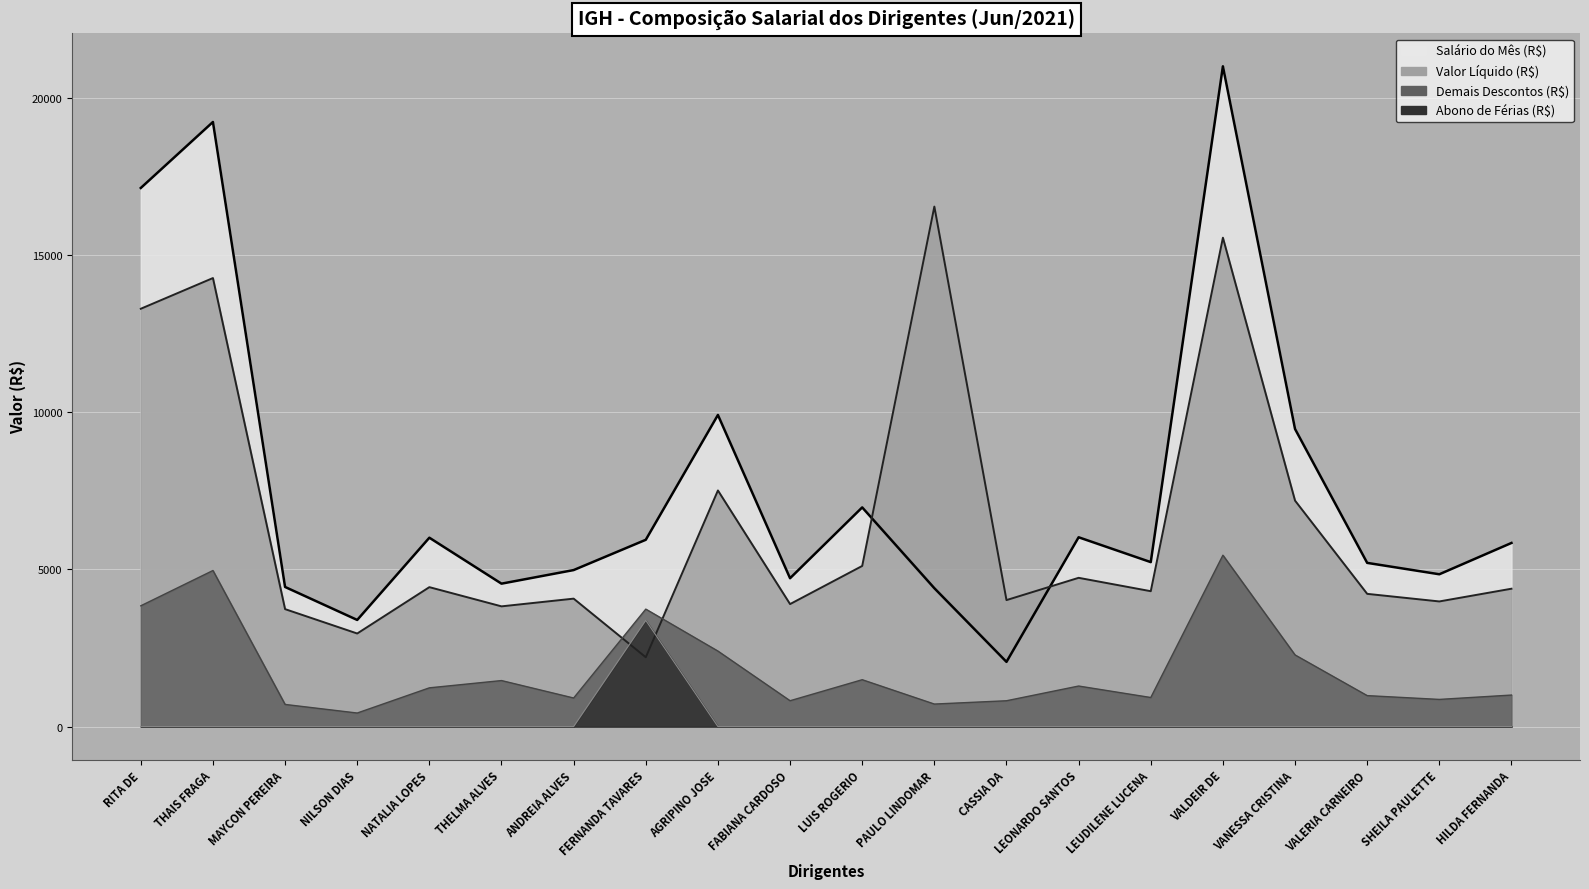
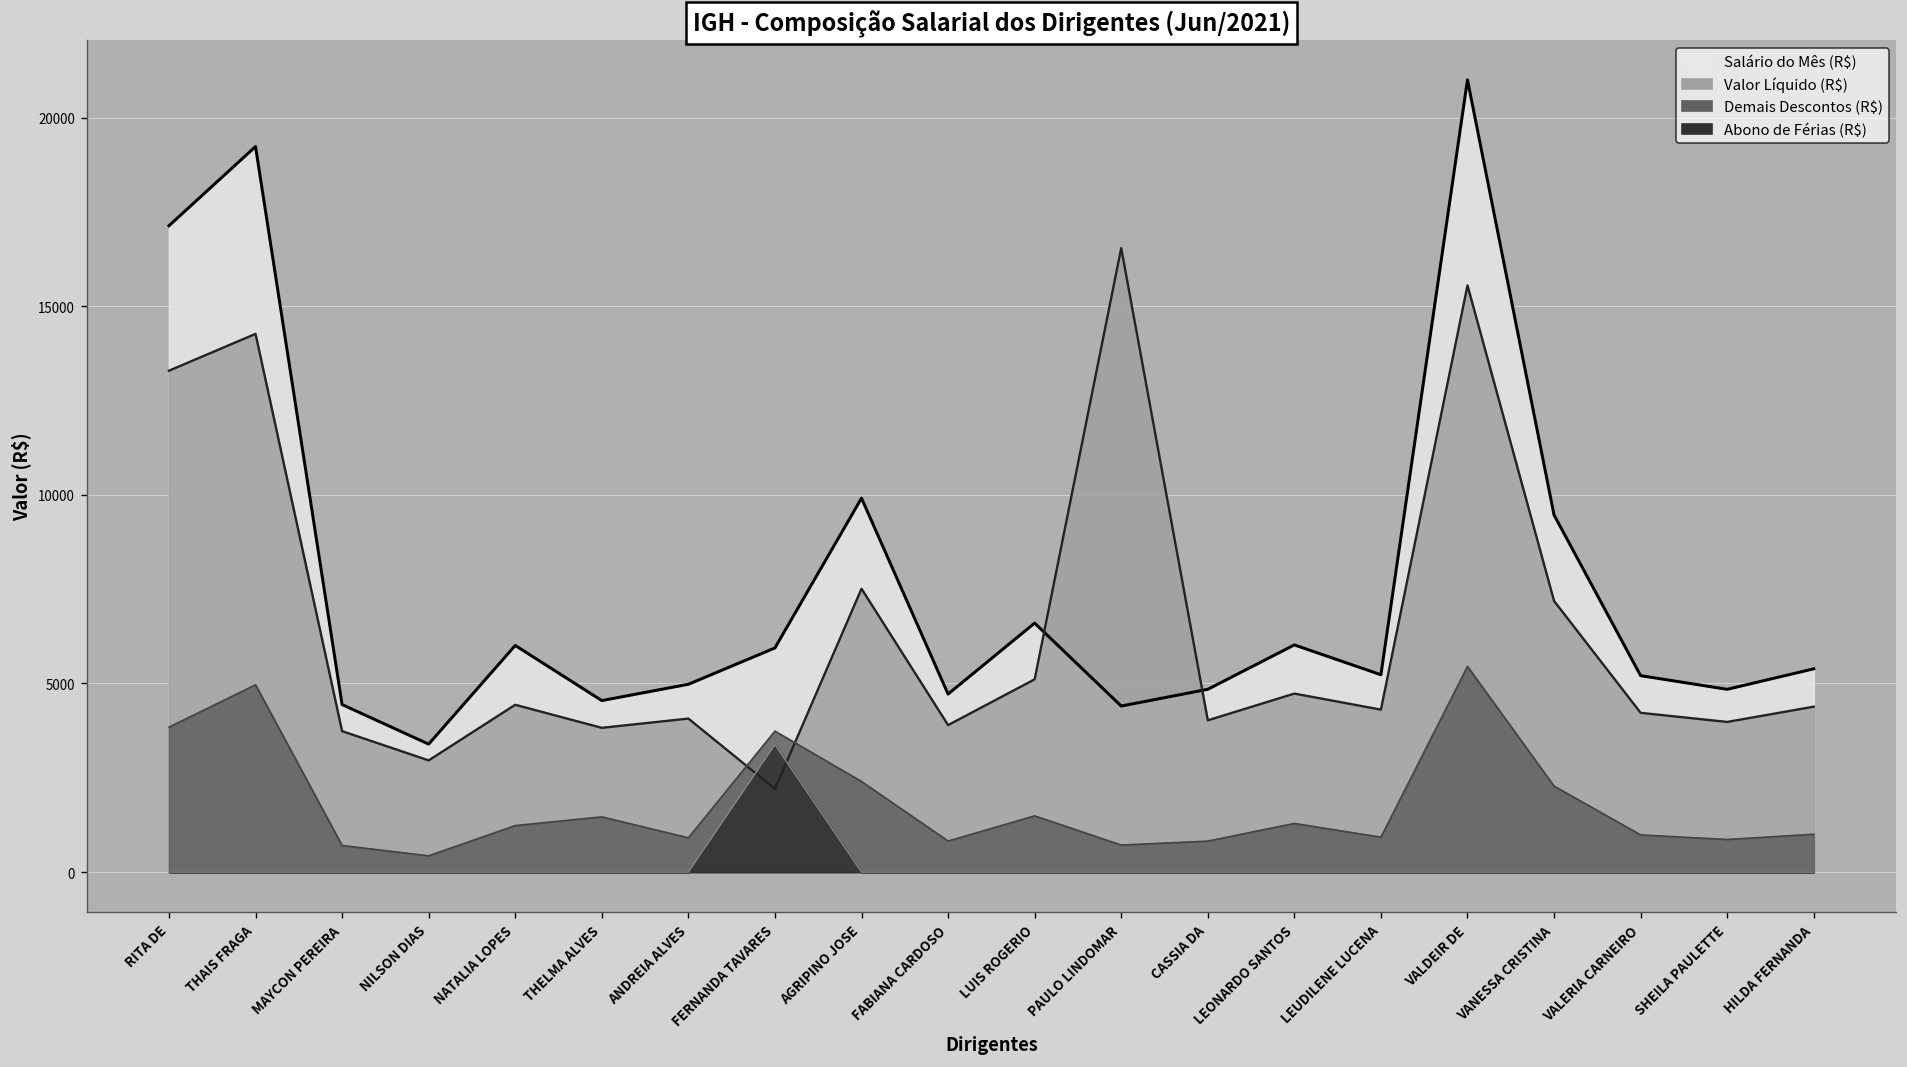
  {
    "Salário do Mês (R$)": {
      "RITA DE": 17100,
      "THAIS FRAGA": 19200,
      "MAYCON PEREIRA": 4400,
      "NILSON DIAS": 3400,
      "NATALIA LOPES": 6000,
      "THELMA ALVES": 4500,
      "ANDREIA ALVES": 5000,
      "FERNANDA TAVARES": 5900,
      "AGRIPINO JOSE": 9900,
      "FABIANA CARDOSO": 4700,
-     "LUIS ROGERIO": 7000,
+     "LUIS ROGERIO": 6600,
      "PAULO LINDOMAR": 4400,
-     "CASSIA DA": 2100,
+     "CASSIA DA": 4800,
      "LEONARDO SANTOS": 6000,
      "LEUDILENE LUCENA": 5200,
      "VALDEIR DE": 21000,
      "VANESSA CRISTINA": 9500,
      "VALERIA CARNEIRO": 5200,
      "SHEILA PAULETTE": 4800,
-     "HILDA FERNANDA": 5800
+     "HILDA FERNANDA": 5400
    },
    "Valor Líquido (R$)": {
      "RITA DE": 13300,
      "THAIS FRAGA": 14300,
      "MAYCON PEREIRA": 3700,
      "NILSON DIAS": 3000,
      "NATALIA LOPES": 4400,
      "THELMA ALVES": 3800,
      "ANDREIA ALVES": 4100,
      "FERNANDA TAVARES": 2200,
      "AGRIPINO JOSE": 7500,
      "FABIANA CARDOSO": 3900,
      "LUIS ROGERIO": 5100,
      "PAULO LINDOMAR": 16500,
      "CASSIA DA": 4000,
      "LEONARDO SANTOS": 4700,
      "LEUDILENE LUCENA": 4300,
      "VALDEIR DE": 15500,
      "VANESSA CRISTINA": 7200,
      "VALERIA CARNEIRO": 4200,
      "SHEILA PAULETTE": 4000,
      "HILDA FERNANDA": 4400
    },
    "Demais Descontos (R$)": {
      "RITA DE": 3800,
      "THAIS FRAGA": 5000,
      "MAYCON PEREIRA": 700,
      "NILSON DIAS": 400,
      "NATALIA LOPES": 1200,
      "THELMA ALVES": 1500,
      "ANDREIA ALVES": 900,
      "FERNANDA TAVARES": 3700,
      "AGRIPINO JOSE": 2400,
      "FABIANA CARDOSO": 800,
      "LUIS ROGERIO": 1500,
      "PAULO LINDOMAR": 700,
      "CASSIA DA": 800,
      "LEONARDO SANTOS": 1300,
      "LEUDILENE LUCENA": 900,
      "VALDEIR DE": 5500,
      "VANESSA CRISTINA": 2300,
      "VALERIA CARNEIRO": 1000,
      "SHEILA PAULETTE": 900,
      "HILDA FERNANDA": 1000
    },
    "Abono de Férias (R$)": {
      "RITA DE": 0,
      "THAIS FRAGA": 0,
      "MAYCON PEREIRA": 0,
      "NILSON DIAS": 0,
      "NATALIA LOPES": 0,
      "THELMA ALVES": 0,
      "ANDREIA ALVES": 0,
      "FERNANDA TAVARES": 3400,
      "AGRIPINO JOSE": 0,
      "FABIANA CARDOSO": 0,
      "LUIS ROGERIO": 0,
      "PAULO LINDOMAR": 0,
      "CASSIA DA": 0,
      "LEONARDO SANTOS": 0,
      "LEUDILENE LUCENA": 0,
      "VALDEIR DE": 0,
      "VANESSA CRISTINA": 0,
      "VALERIA CARNEIRO": 0,
      "SHEILA PAULETTE": 0,
      "HILDA FERNANDA": 0
    }
  }
